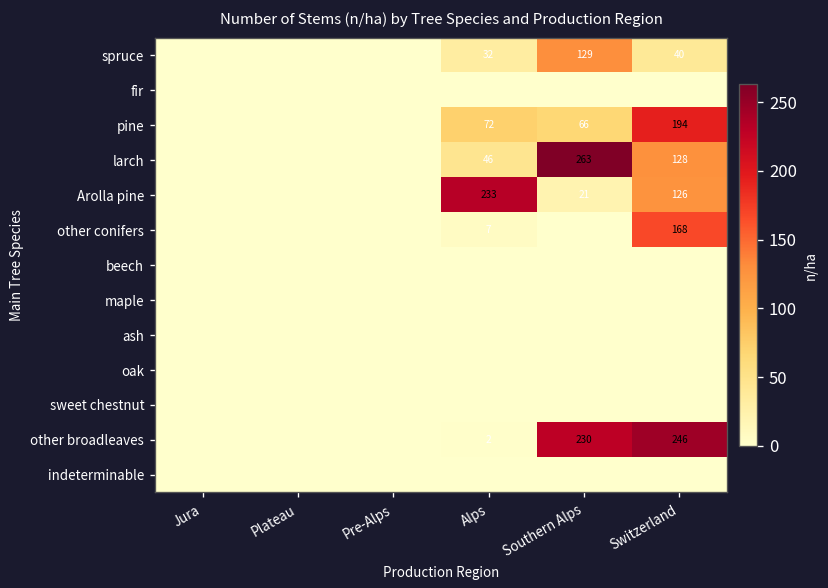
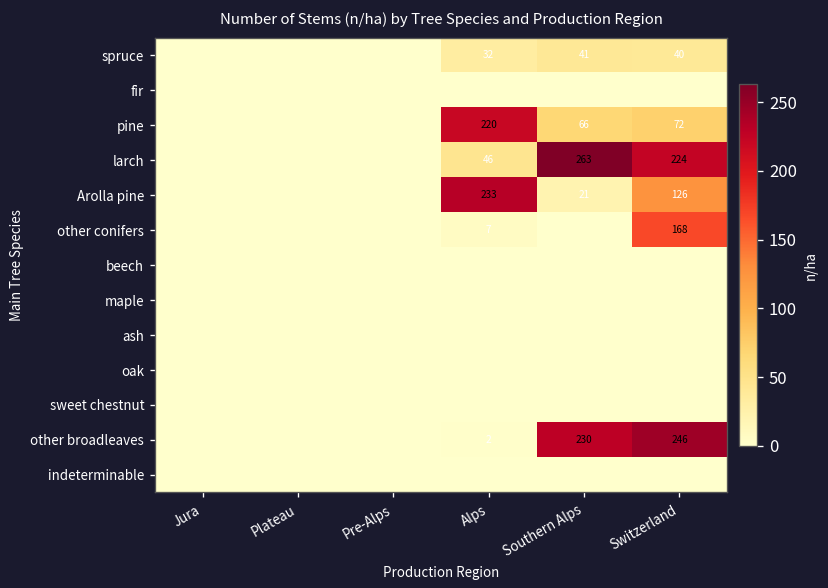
  {
    "spruce": {
      "Alps": 32,
-     "Southern Alps": 129,
+     "Southern Alps": 41,
      "Switzerland": 40
    },
    "pine": {
-     "Alps": 72,
+     "Alps": 220,
      "Southern Alps": 66,
-     "Switzerland": 194
+     "Switzerland": 72
    },
    "larch": {
      "Alps": 46,
      "Southern Alps": 263,
-     "Switzerland": 128
+     "Switzerland": 224
    },
    "Arolla pine": {
      "Alps": 233,
      "Southern Alps": 21,
      "Switzerland": 126
    },
    "other conifers": {
      "Alps": 7,
      "Switzerland": 168
    },
    "other broadleaves": {
      "Alps": 2,
      "Southern Alps": 230,
      "Switzerland": 246
    }
  }
